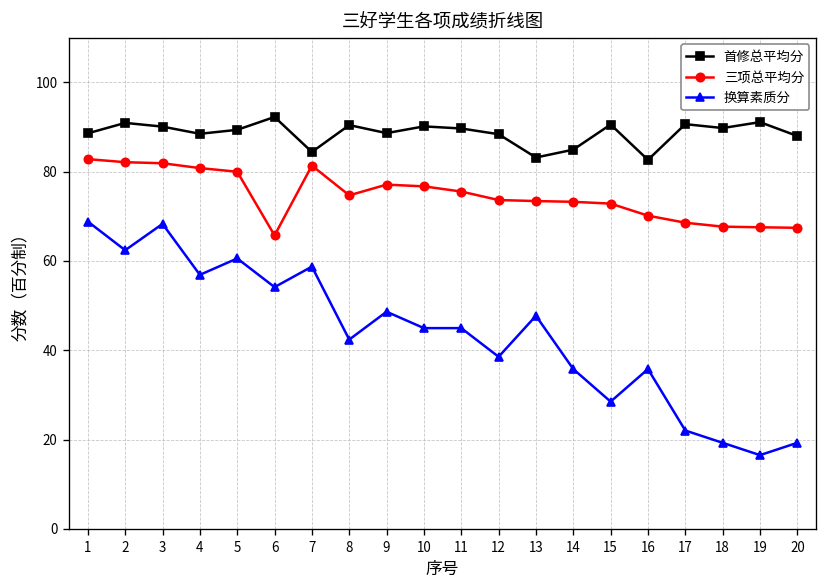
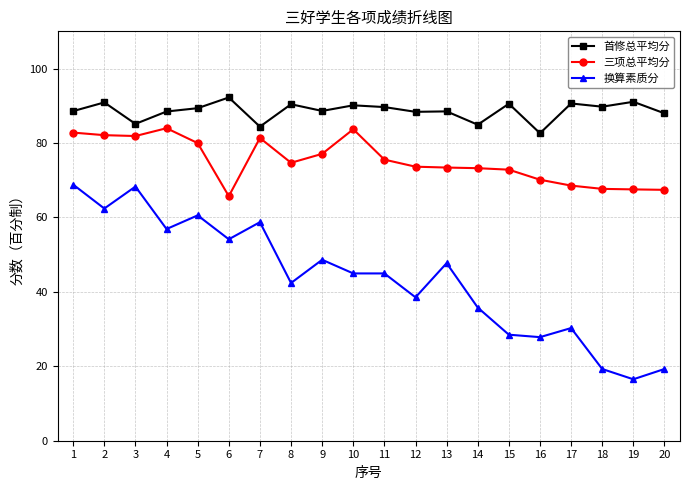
  {
    "首修总平均分": {
      "1": 89,
      "2": 91,
-     "3": 90,
+     "3": 85,
      "4": 88,
      "5": 89,
      "6": 92,
      "7": 84,
      "8": 90,
      "9": 89,
      "10": 90,
      "11": 90,
      "12": 88,
-     "13": 83,
+     "13": 88,
      "14": 85,
      "15": 91,
      "16": 83,
      "17": 91,
      "18": 90,
      "19": 91,
      "20": 88
    },
    "三项总平均分": {
      "1": 83,
      "2": 82,
      "3": 82,
-     "4": 81,
+     "4": 84,
      "5": 80,
      "6": 66,
      "7": 81,
      "8": 75,
      "9": 77,
-     "10": 77,
+     "10": 84,
      "11": 76,
      "12": 74,
      "13": 73,
      "14": 73,
      "15": 73,
      "16": 70,
      "17": 69,
      "18": 68,
      "19": 68,
      "20": 67
    },
    "换算素质分": {
      "1": 69,
      "2": 62,
      "3": 68,
      "4": 57,
      "5": 61,
      "6": 54,
      "7": 59,
      "8": 42,
      "9": 49,
      "10": 45,
      "11": 45,
      "12": 39,
      "13": 48,
      "14": 36,
      "15": 28,
-     "16": 36,
-     "17": 22,
+     "16": 28,
+     "17": 30,
      "18": 19,
      "19": 17,
      "20": 19
    }
  }
